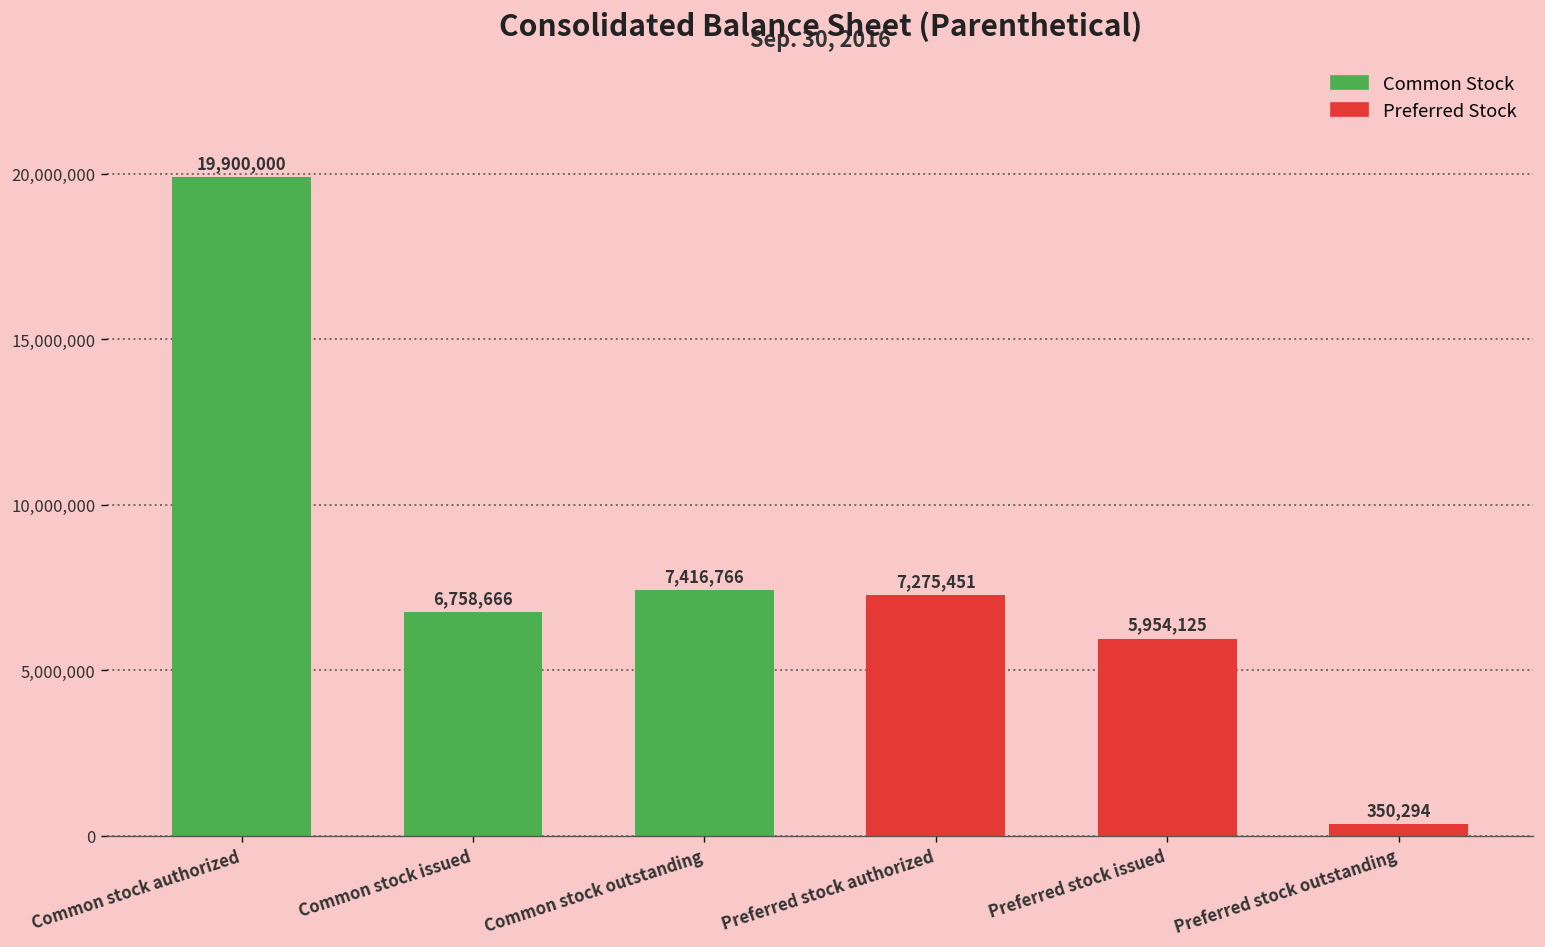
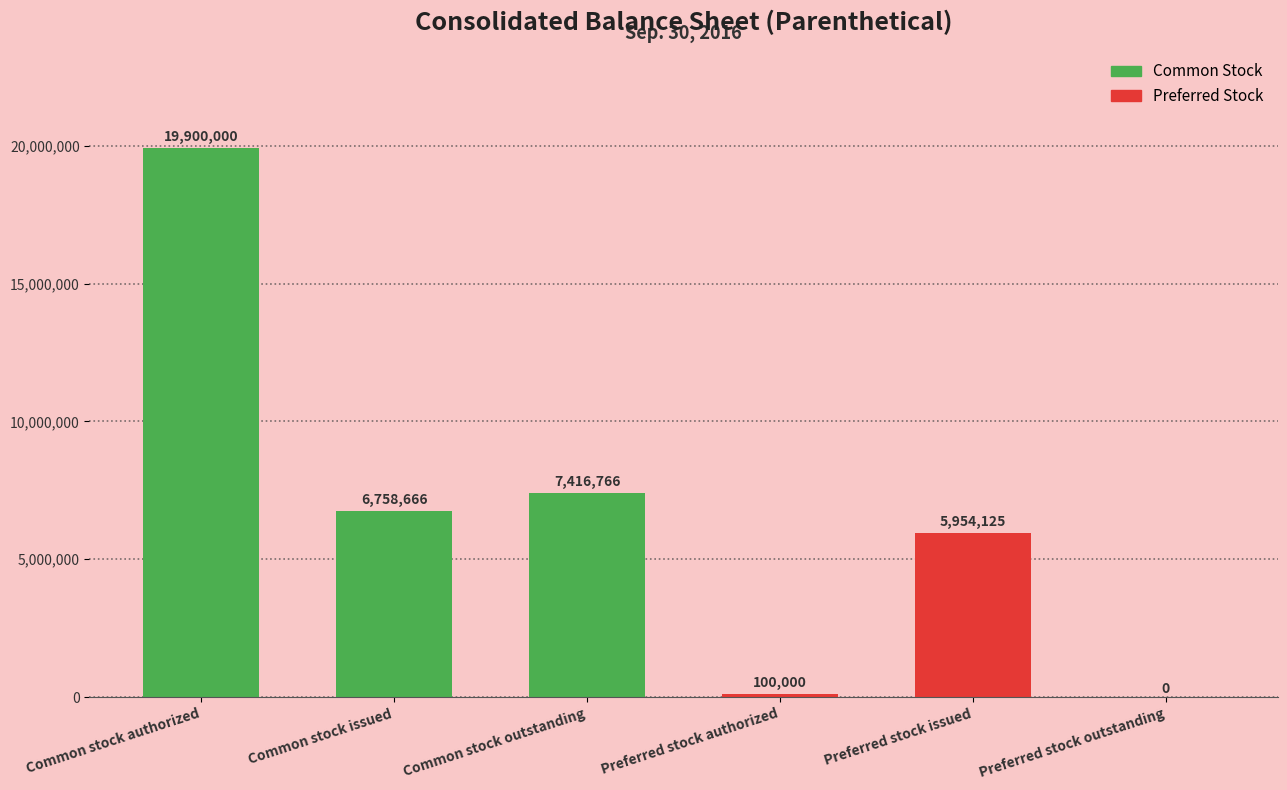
  {
    "Common stock authorized": "19,900,000",
    "Common stock issued": "6,758,666",
    "Common stock outstanding": "7,416,766",
-   "Preferred stock authorized": "7,275,451",
+   "Preferred stock authorized": "100,000",
    "Preferred stock issued": "5,954,125",
-   "Preferred stock outstanding": "350,294"
+   "Preferred stock outstanding": "0"
  }
